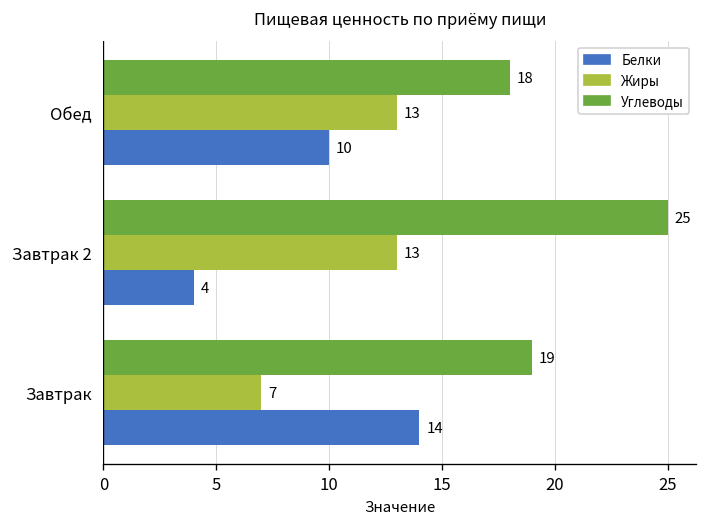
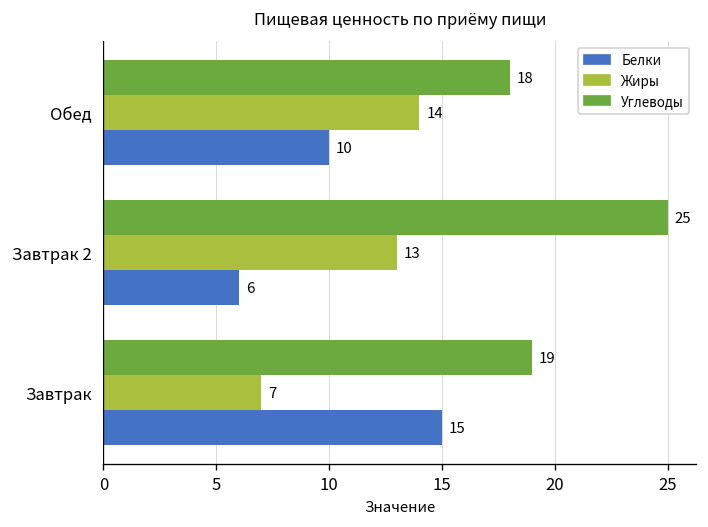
  {
    "Белки": {
      "Обед": 10,
-     "Завтрак 2": 4,
-     "Завтрак": 14
+     "Завтрак 2": 6,
+     "Завтрак": 15
    },
    "Жиры": {
-     "Обед": 13,
+     "Обед": 14,
      "Завтрак 2": 13,
      "Завтрак": 7
    },
    "Углеводы": {
      "Обед": 18,
      "Завтрак 2": 25,
      "Завтрак": 19
    }
  }
